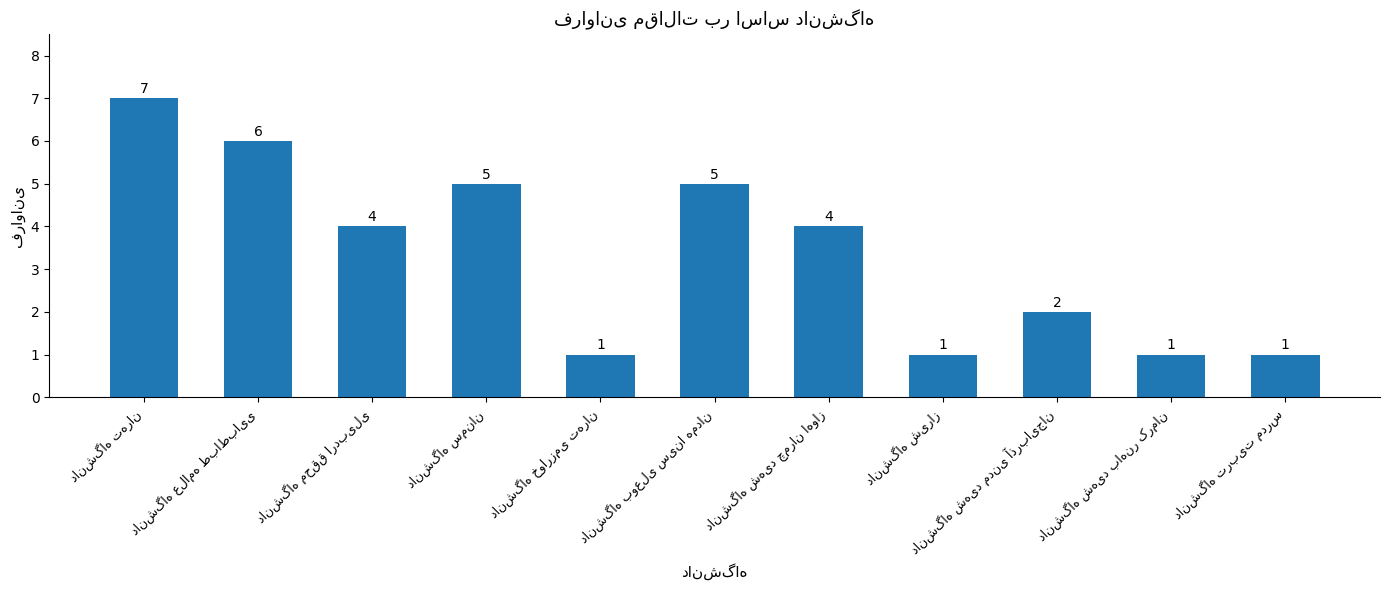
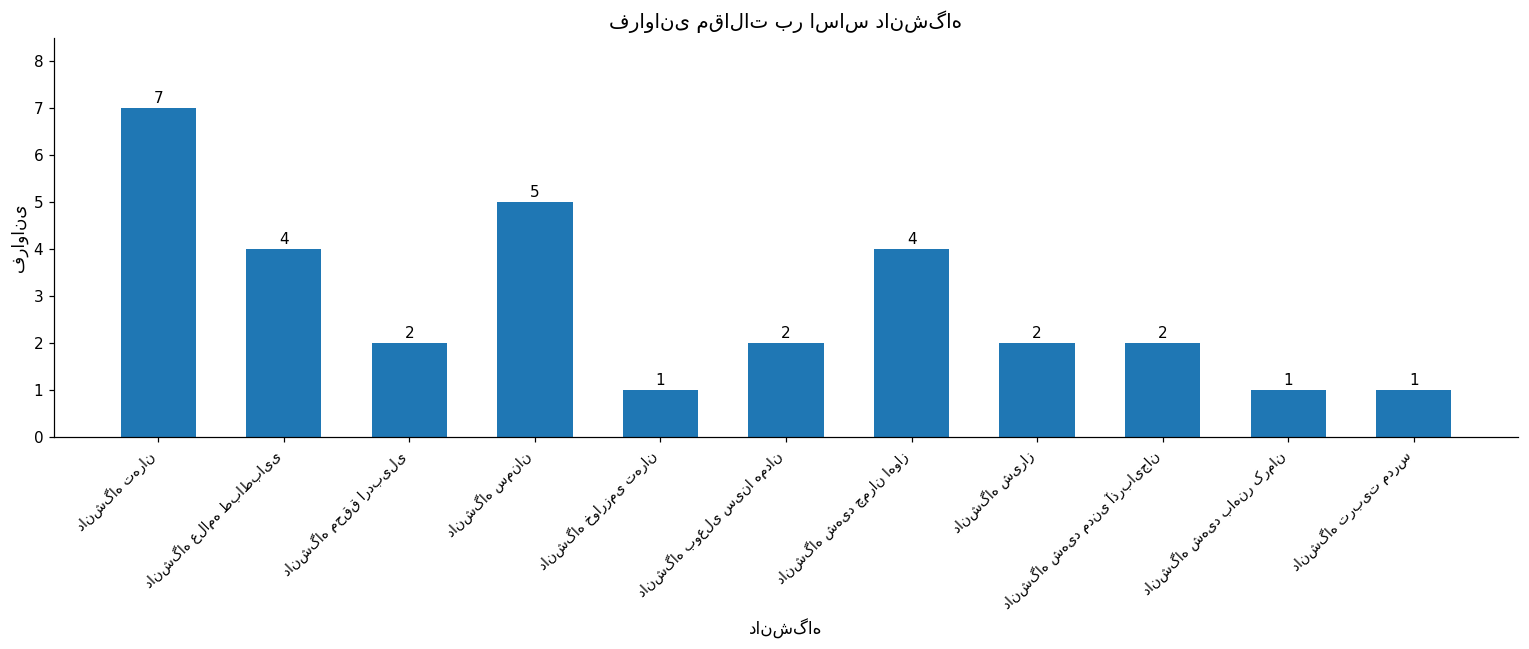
  {
    "دانشگاه تهران": 7,
-   "دانشگاه علامه طباطبایی": 6,
-   "دانشگاه محقق اردبیلی": 4,
+   "دانشگاه علامه طباطبایی": 4,
+   "دانشگاه محقق اردبیلی": 2,
    "دانشگاه سمنان": 5,
    "دانشگاه خوارزمی تهران": 1,
-   "دانشگاه بوعلی سینا همدان": 5,
+   "دانشگاه بوعلی سینا همدان": 2,
    "دانشگاه شهید چمران اهواز": 4,
-   "دانشگاه شیراز": 1,
+   "دانشگاه شیراز": 2,
    "دانشگاه شهید مدنی آذربایجان": 2,
    "دانشگاه شهید باهنر کرمان": 1,
    "دانشگاه تربیت مدرس": 1
  }
